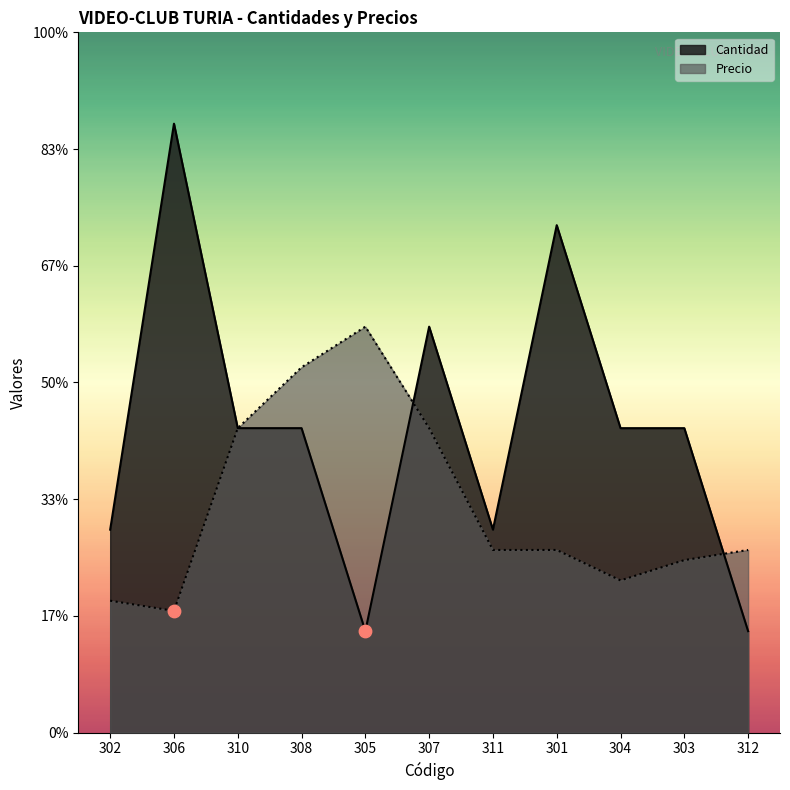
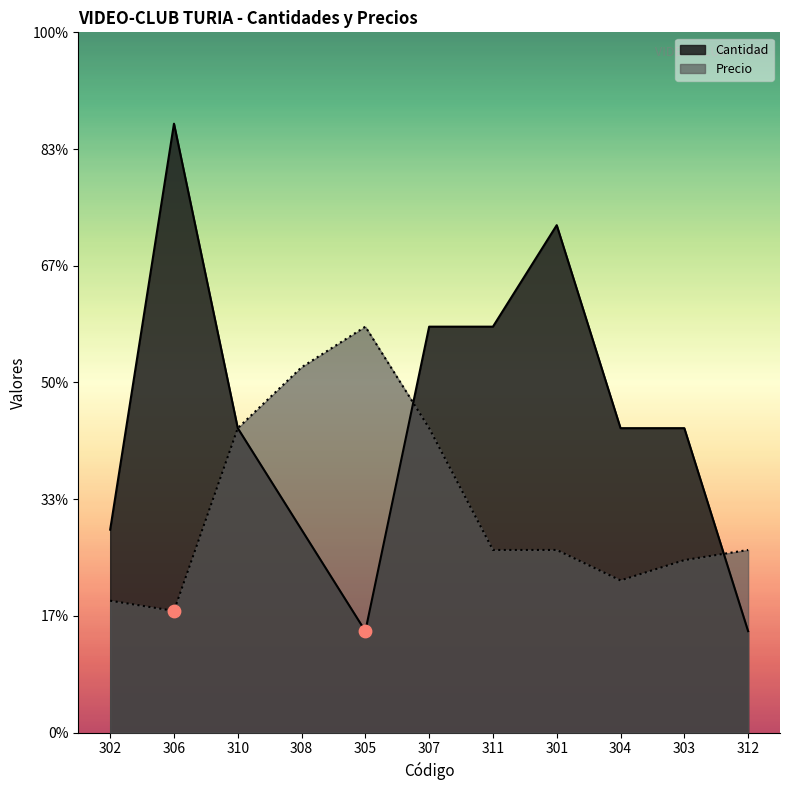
  {
    "Cantidad": {
      "302": "29%",
      "306": "87%",
-     "308": "43%",
+     "308": "29%",
      "307": "58%",
-     "311": "29%",
+     "311": "58%",
      "301": "72%",
      "304": "43%",
      "303": "43%",
      "312": "14%"
    },
    "Precio": {
      "302": "19%",
      "308": "52%",
      "305": "58%",
      "307": "43%",
      "311": "26%",
      "301": "26%",
      "304": "22%",
      "303": "25%",
      "312": "26%"
    }
  }
